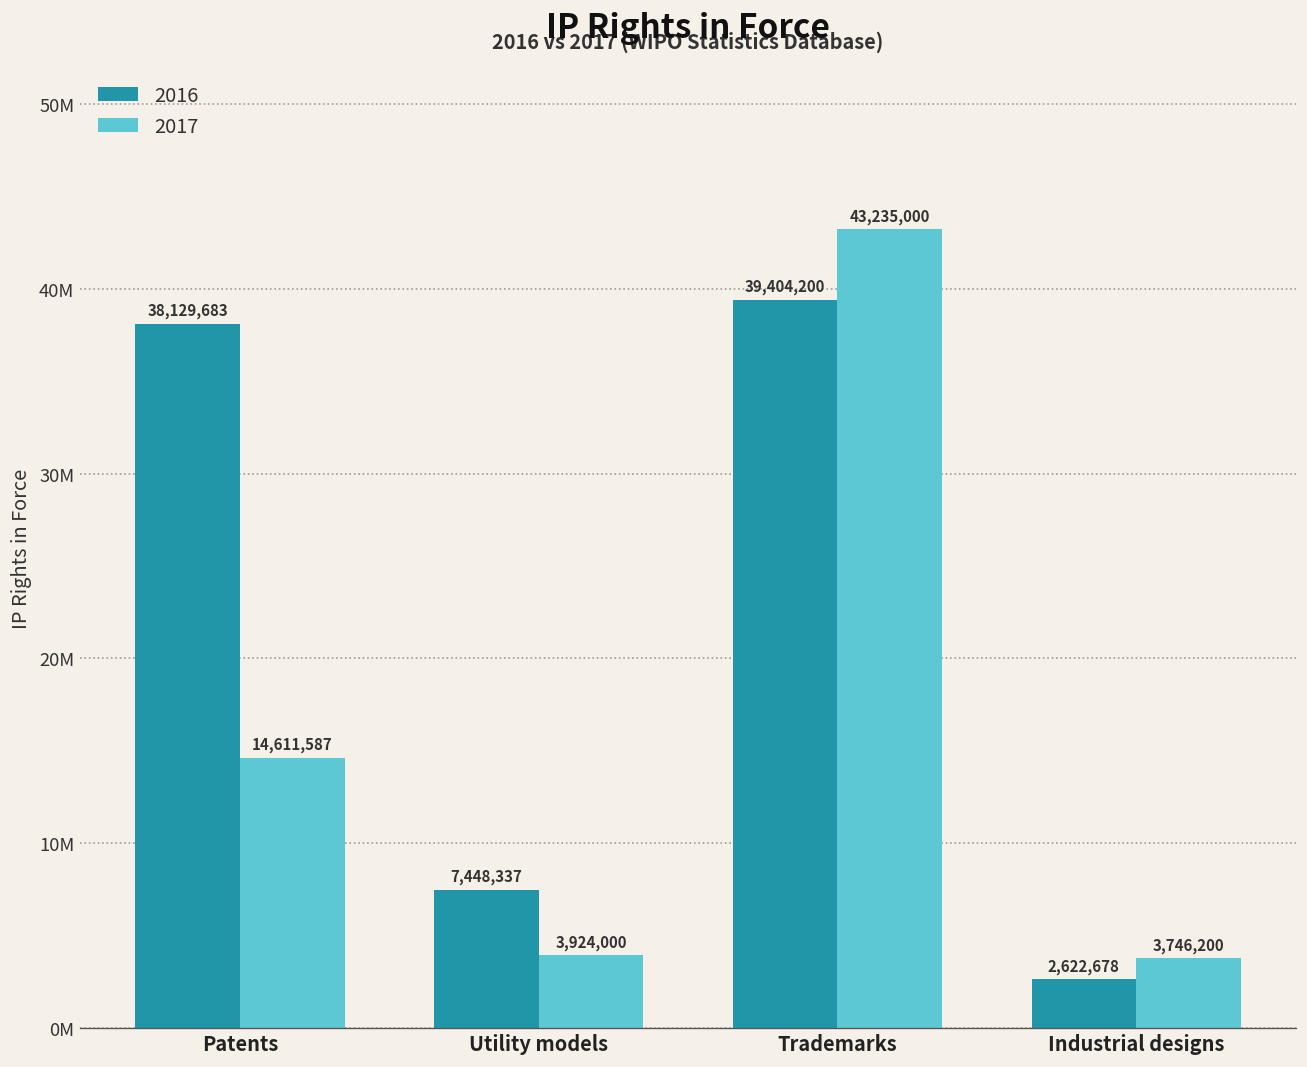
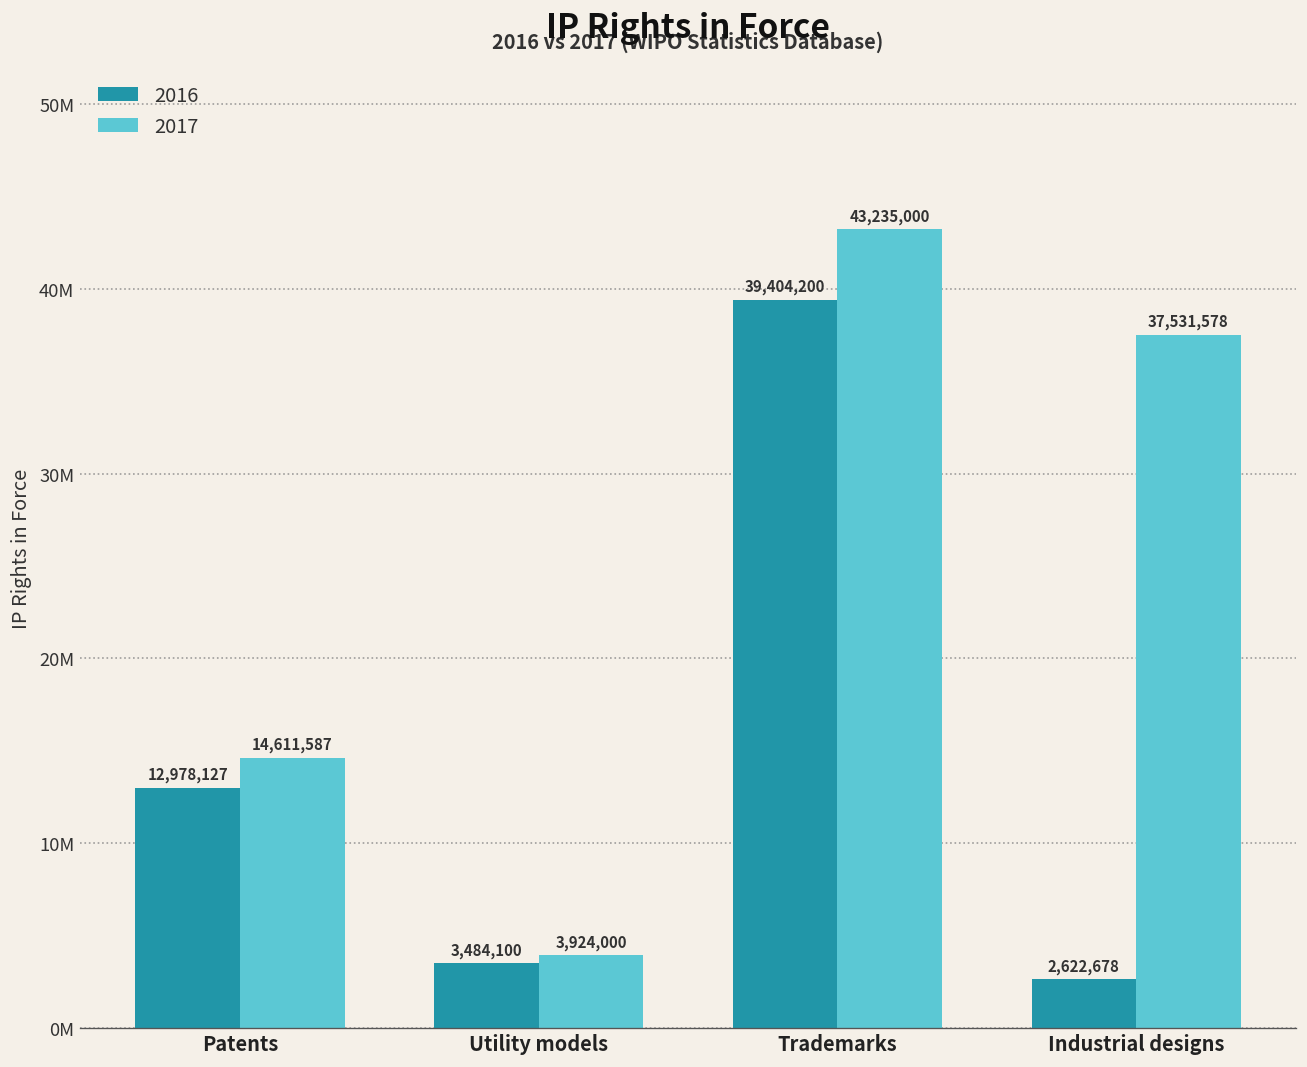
  {
    "2016": {
-     "Patents": "38,129,683",
-     "Utility models": "7,448,337",
+     "Patents": "12,978,127",
+     "Utility models": "3,484,100",
      "Trademarks": "39,404,200",
      "Industrial designs": "2,622,678"
    },
    "2017": {
      "Patents": "14,611,587",
      "Utility models": "3,924,000",
      "Trademarks": "43,235,000",
-     "Industrial designs": "3,746,200"
+     "Industrial designs": "37,531,578"
    }
  }
